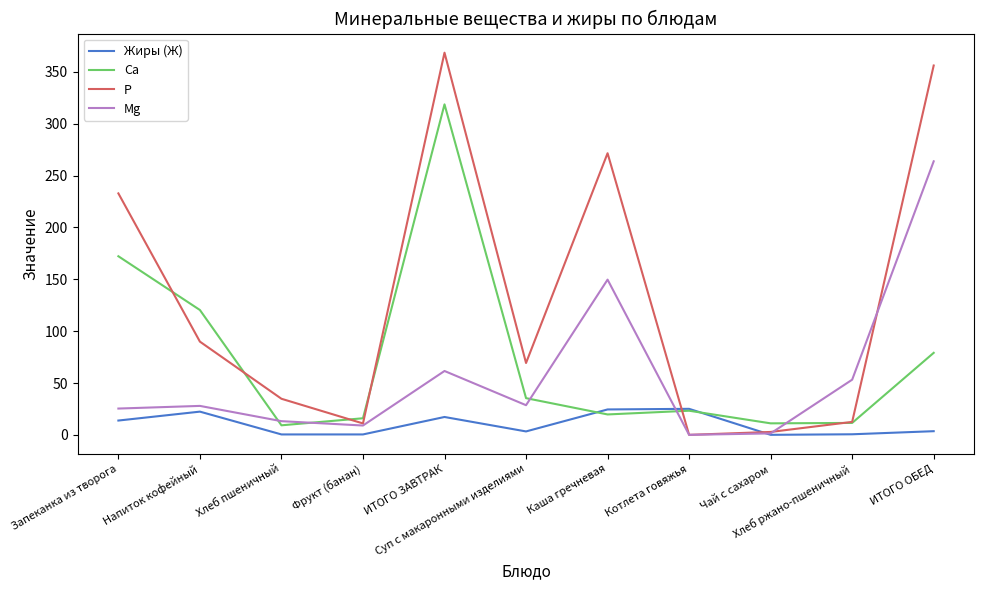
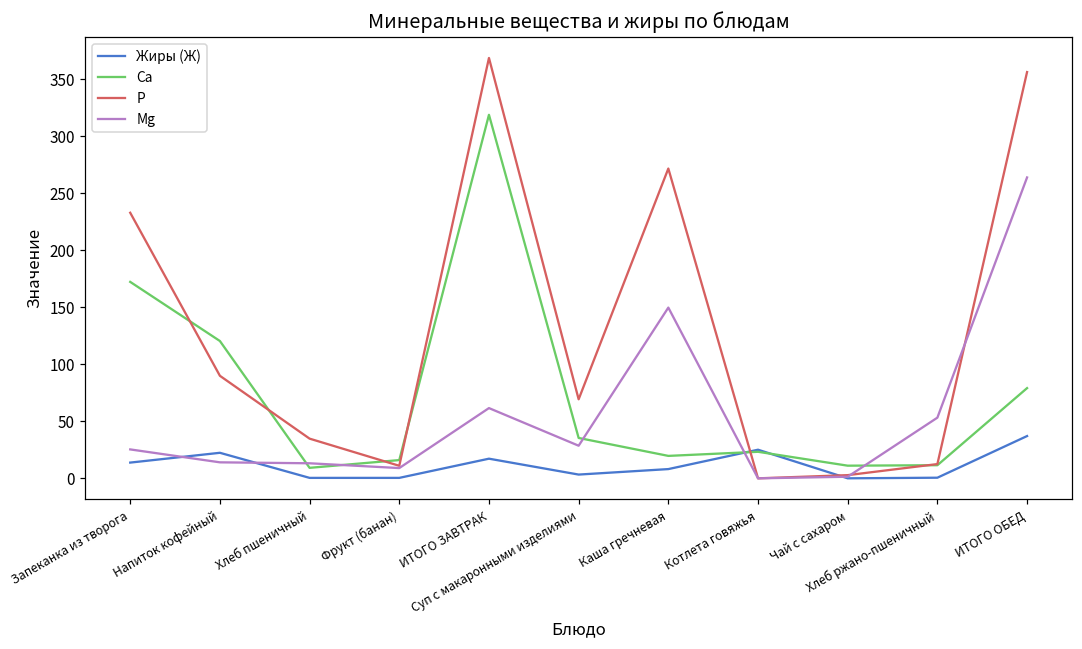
  {
    "Жиры (Ж)": {
      "Запеканка из творога": 14,
      "Напиток кофейный": 22,
      "Хлеб пшеничный": 0,
      "Фрукт (банан)": 0,
      "ИТОГО ЗАВТРАК": 17,
      "Суп с макаронными изделиями": 3,
-     "Каша гречневая": 25,
+     "Каша гречневая": 8,
      "Хлеб ржано-пшеничный": 1,
-     "ИТОГО ОБЕД": 4
+     "ИТОГО ОБЕД": 37
    },
    "Са": {
      "Запеканка из творога": 172,
      "Напиток кофейный": 120,
      "Хлеб пшеничный": 9,
      "Фрукт (банан)": 16,
      "ИТОГО ЗАВТРАК": 319,
      "Суп с макаронными изделиями": 35,
      "Каша гречневая": 20,
      "Чай с сахаром": 11,
      "ИТОГО ОБЕД": 79
    },
    "Р": {
      "Запеканка из творога": 233,
      "Напиток кофейный": 90,
      "Хлеб пшеничный": 35,
      "ИТОГО ЗАВТРАК": 369,
      "Суп с макаронными изделиями": 69,
      "Каша гречневая": 272,
      "ИТОГО ОБЕД": 356
    },
    "Mg": {
      "Запеканка из творога": 25,
-     "Напиток кофейный": 28,
+     "Напиток кофейный": 14,
      "Хлеб пшеничный": 13,
      "ИТОГО ЗАВТРАК": 62,
      "Суп с макаронными изделиями": 29,
      "Каша гречневая": 150,
      "Хлеб ржано-пшеничный": 53,
      "ИТОГО ОБЕД": 264
    }
  }
